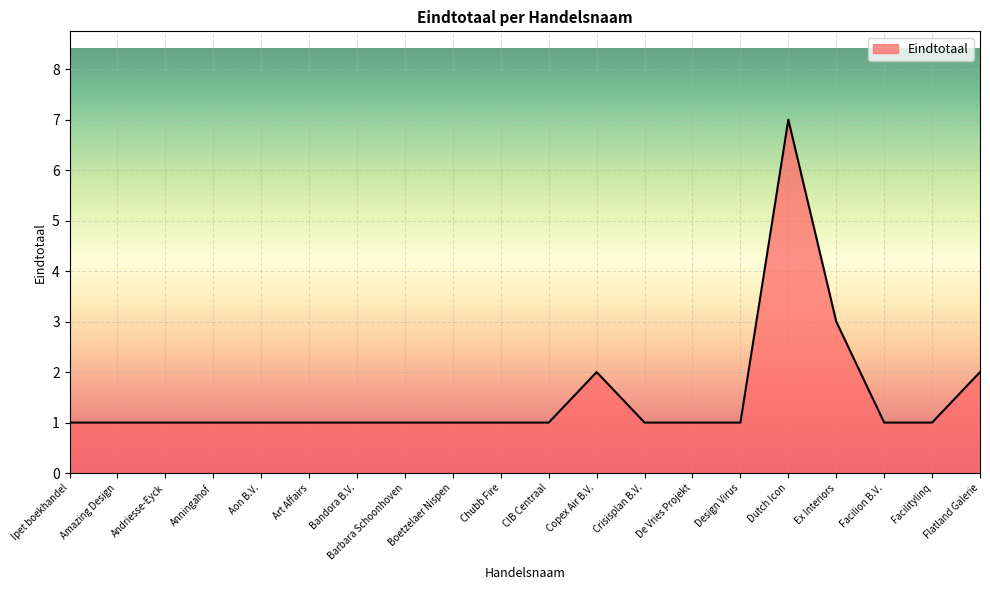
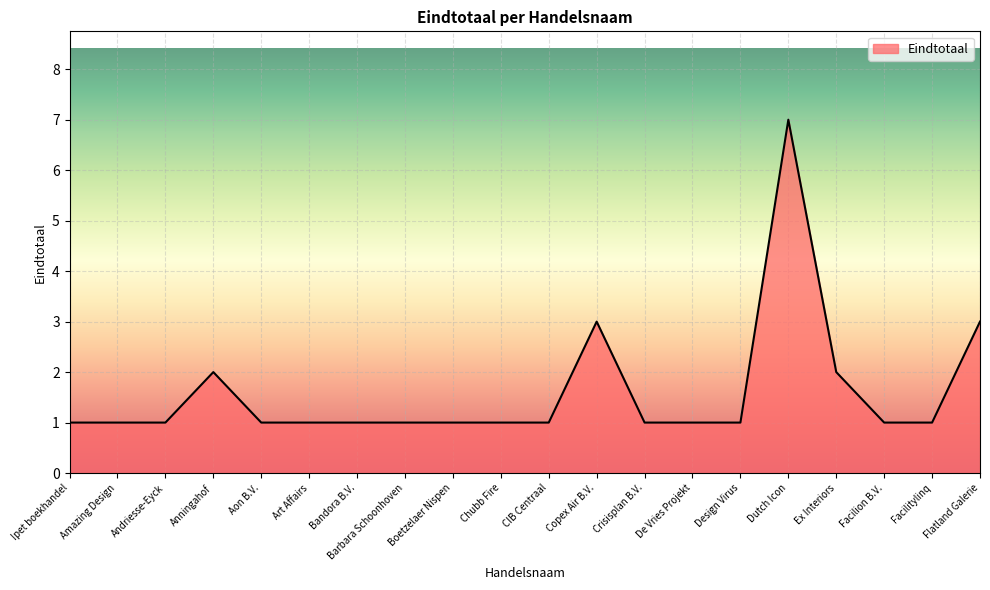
  {
    "!pet boekhandel": 1,
    "Amazing Design": 1,
    "Andriesse-Eyck": 1,
-   "Anningahof": 1,
+   "Anningahof": 2,
    "Aon B.V.": 1,
    "Art Affairs": 1,
    "Bandora B.V.": 1,
    "Barbara Schoonhoven": 1,
    "Boetzelaer Nispen": 1,
    "Chubb Fire": 1,
    "CIB Centraal": 1,
-   "Copex Air B.V.": 2,
+   "Copex Air B.V.": 3,
    "Crisisplan B.V.": 1,
    "De Vries Projekt": 1,
    "Design Virus": 1,
    "Dutch Icon": 7,
-   "Ex Interiors": 3,
+   "Ex Interiors": 2,
    "Facilion B.V.": 1,
    "Facilitylinq": 1,
-   "Flatland Galerie": 2
+   "Flatland Galerie": 3
  }
